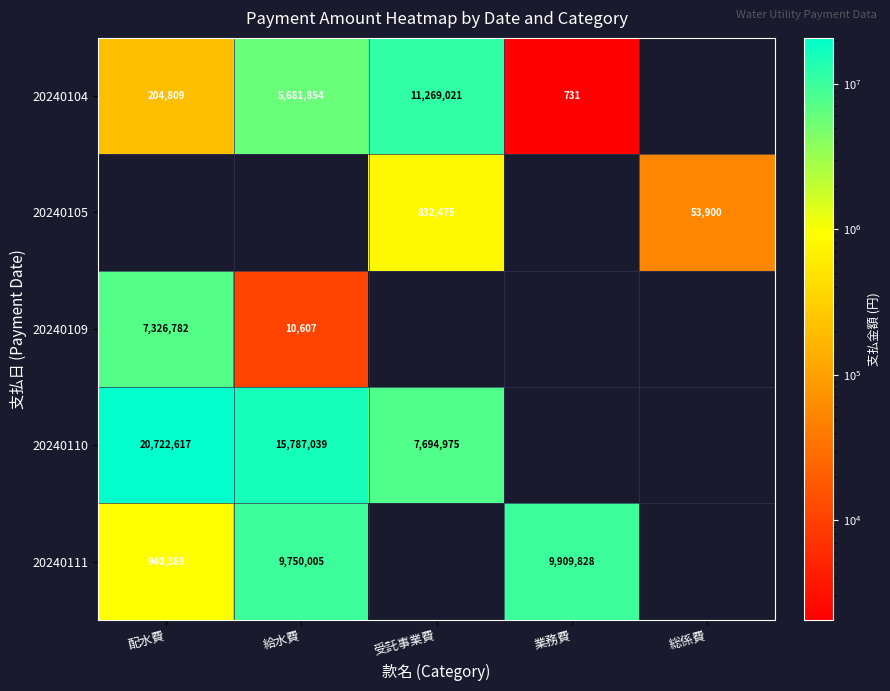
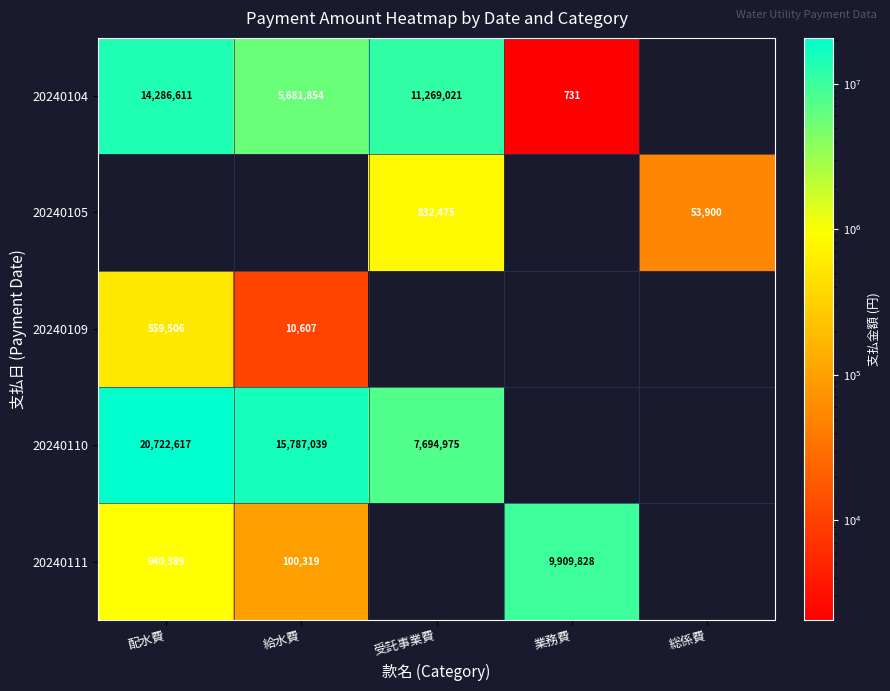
  {
    "20240104": {
-     "配水費": "204,809",
+     "配水費": "14,286,611",
      "給水費": "5,681,854",
      "受託事業費": "11,269,021",
      "業務費": "731"
    },
    "20240105": {
      "受託事業費": "832,475",
      "総係費": "53,900"
    },
    "20240109": {
-     "配水費": "7,326,782",
+     "配水費": "559,506",
      "給水費": "10,607"
    },
    "20240110": {
      "配水費": "20,722,617",
      "給水費": "15,787,039",
      "受託事業費": "7,694,975"
    },
    "20240111": {
      "配水費": "940,389",
-     "給水費": "9,750,005",
+     "給水費": "100,319",
      "業務費": "9,909,828"
    }
  }
